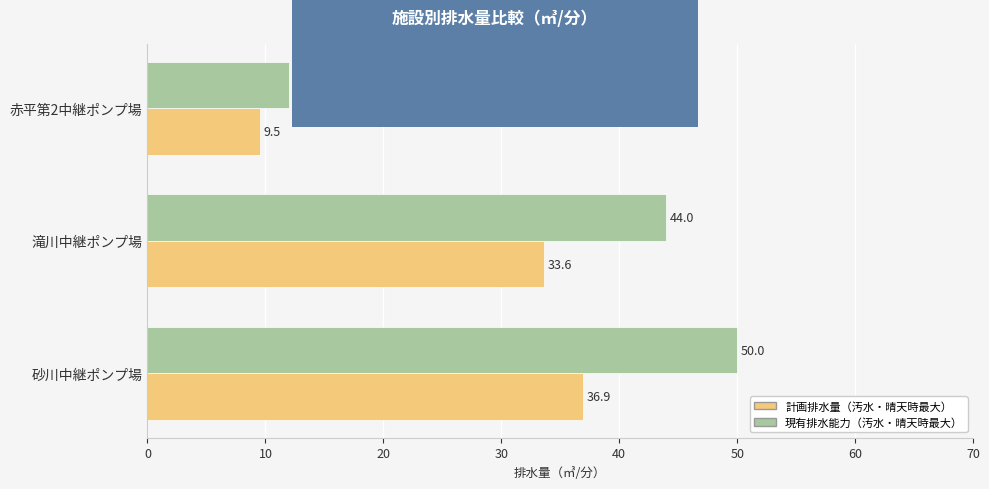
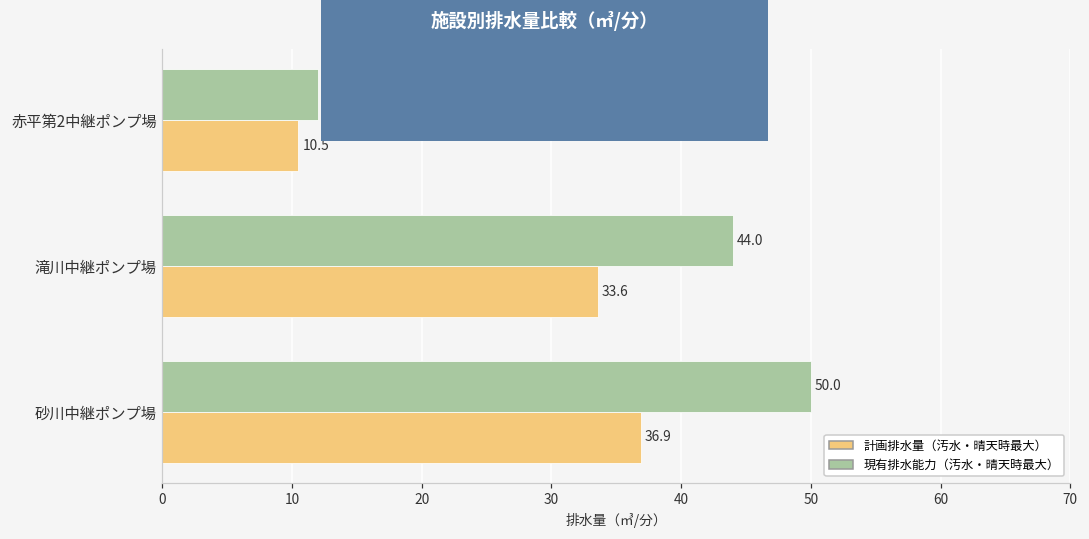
  {
    "計画排水量（汚水・晴天時最大）": {
-     "赤平第2中継ポンプ場": 9.5,
+     "赤平第2中継ポンプ場": 10.5,
      "滝川中継ポンプ場": 33.6,
      "砂川中継ポンプ場": 36.9
    },
    "現有排水能力（汚水・晴天時最大）": {
      "滝川中継ポンプ場": 44.0,
      "砂川中継ポンプ場": 50.0
    }
  }
